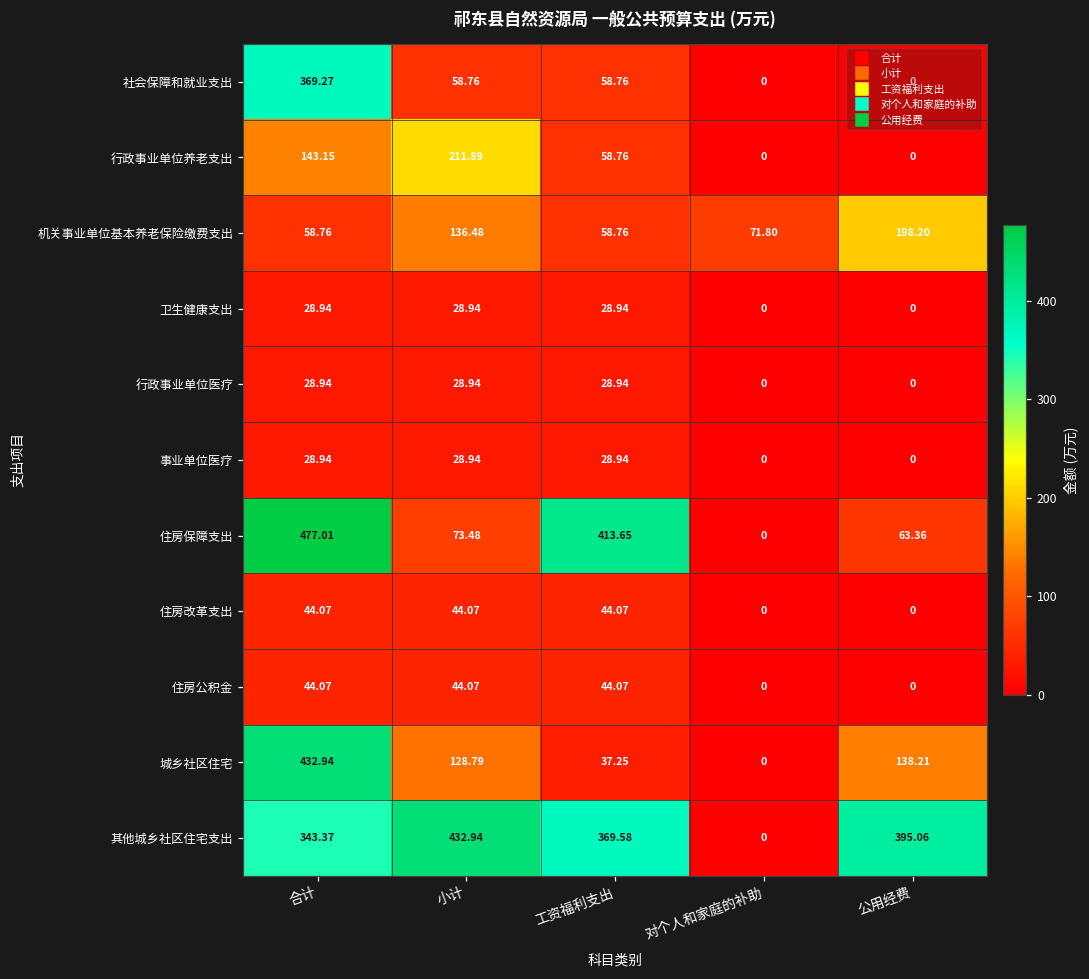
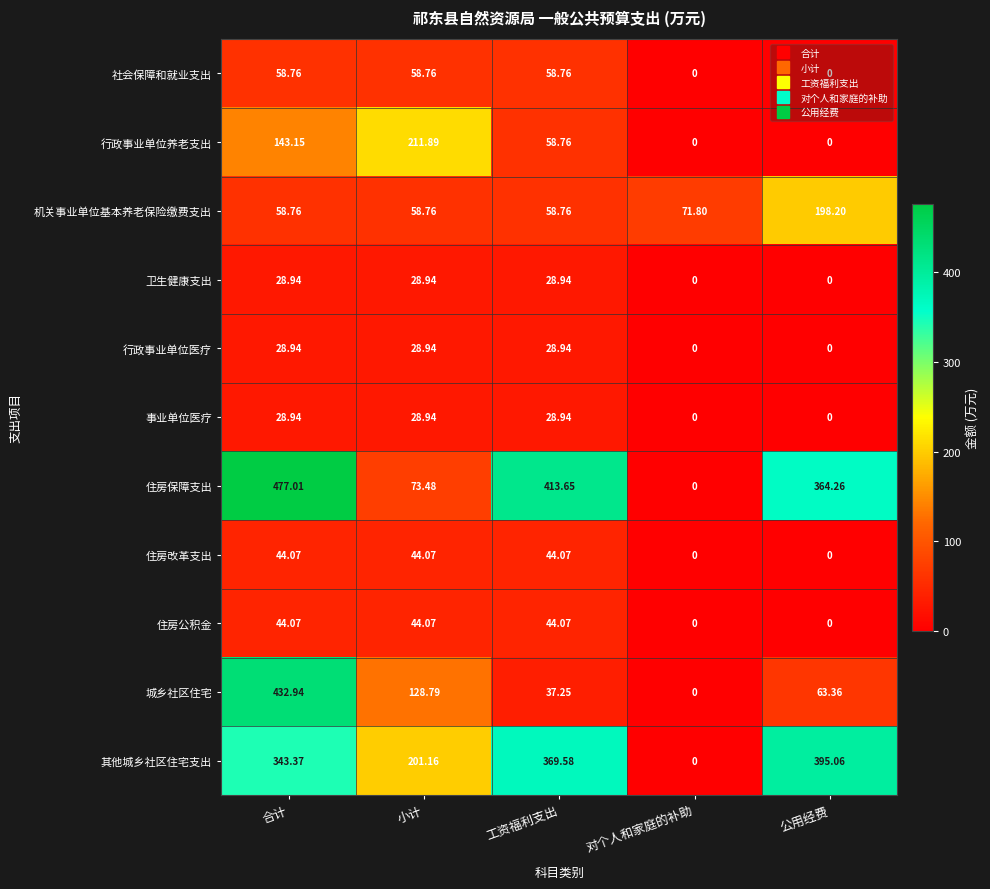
  {
    "社会保障和就业支出": {
-     "合计": 369.27,
+     "合计": 58.76,
      "小计": 58.76,
      "工资福利支出": 58.76,
      "对个人和家庭的补助": 0
    },
    "行政事业单位养老支出": {
      "合计": 143.15,
      "小计": 211.89,
      "工资福利支出": 58.76,
      "对个人和家庭的补助": 0,
      "公用经费": 0
    },
    "机关事业单位基本养老保险缴费支出": {
      "合计": 58.76,
-     "小计": 136.48,
+     "小计": 58.76,
      "工资福利支出": 58.76,
      "对个人和家庭的补助": 71.80,
      "公用经费": 198.20
    },
    "卫生健康支出": {
      "合计": 28.94,
      "小计": 28.94,
      "工资福利支出": 28.94,
      "对个人和家庭的补助": 0,
      "公用经费": 0
    },
    "行政事业单位医疗": {
      "合计": 28.94,
      "小计": 28.94,
      "工资福利支出": 28.94,
      "对个人和家庭的补助": 0,
      "公用经费": 0
    },
    "事业单位医疗": {
      "合计": 28.94,
      "小计": 28.94,
      "工资福利支出": 28.94,
      "对个人和家庭的补助": 0,
      "公用经费": 0
    },
    "住房保障支出": {
      "合计": 477.01,
      "小计": 73.48,
      "工资福利支出": 413.65,
      "对个人和家庭的补助": 0,
-     "公用经费": 63.36
+     "公用经费": 364.26
    },
    "住房改革支出": {
      "合计": 44.07,
      "小计": 44.07,
      "工资福利支出": 44.07,
      "对个人和家庭的补助": 0,
      "公用经费": 0
    },
    "住房公积金": {
      "合计": 44.07,
      "小计": 44.07,
      "工资福利支出": 44.07,
      "对个人和家庭的补助": 0,
      "公用经费": 0
    },
    "城乡社区住宅": {
      "合计": 432.94,
      "小计": 128.79,
      "工资福利支出": 37.25,
      "对个人和家庭的补助": 0,
-     "公用经费": 138.21
+     "公用经费": 63.36
    },
    "其他城乡社区住宅支出": {
      "合计": 343.37,
-     "小计": 432.94,
+     "小计": 201.16,
      "工资福利支出": 369.58,
      "对个人和家庭的补助": 0,
      "公用经费": 395.06
    }
  }
